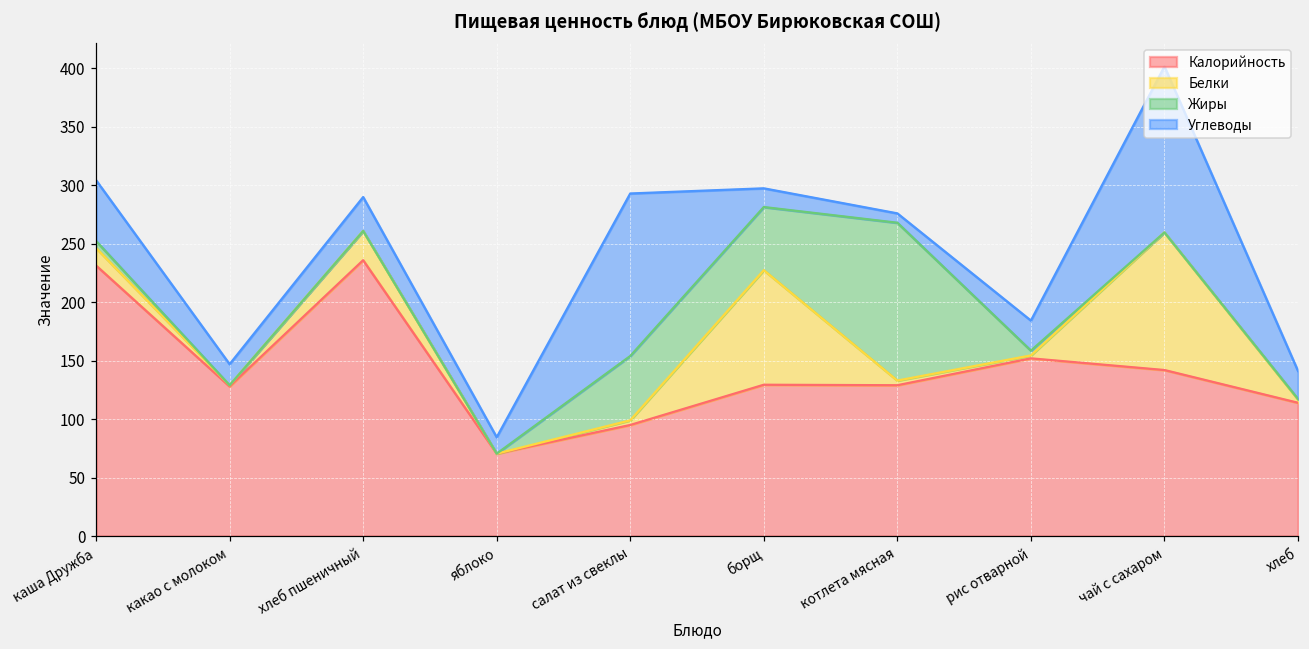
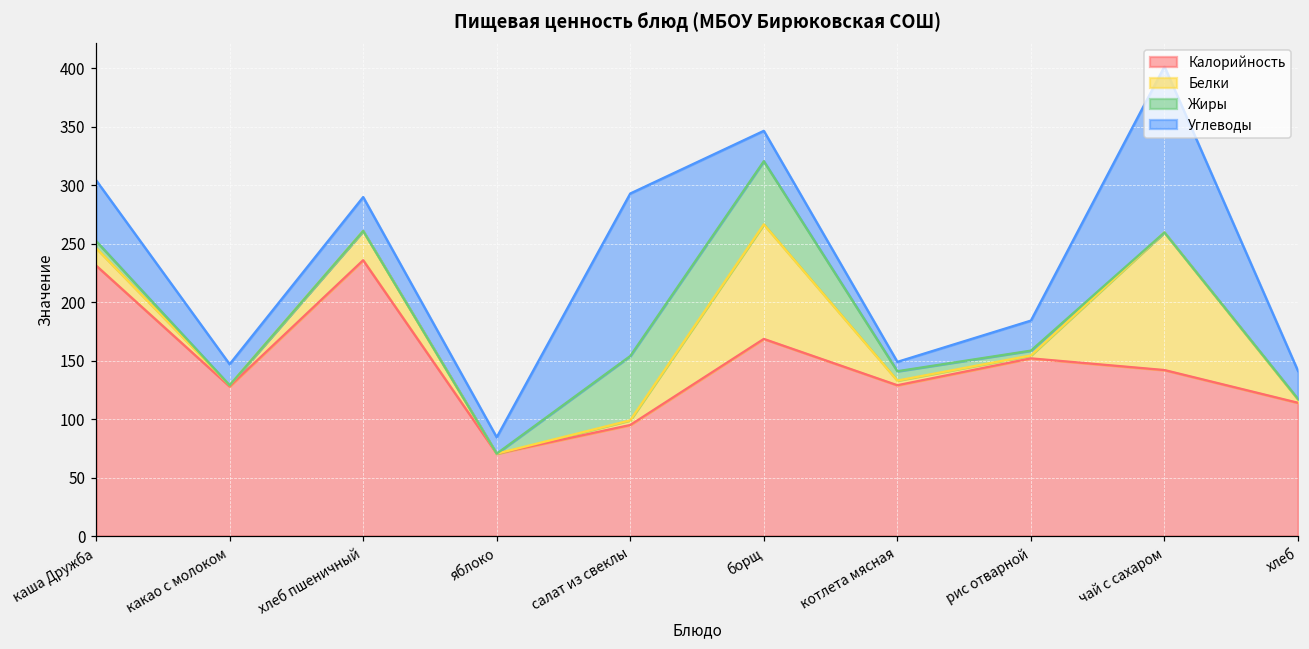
  {
    "Калорийность": {
      "каша Дружба": 231,
      "хлеб пшеничный": 236,
      "салат из свеклы": 95,
-     "борщ": 129,
+     "борщ": 169,
      "котлета мясная": 129,
      "рис отварной": 152,
      "чай с сахаром": 142,
      "хлеб": 114
    },
    "Белки": {
      "каша Дружба": 15,
      "салат из свеклы": 4,
      "борщ": 98,
      "котлета мясная": 4,
      "рис отварной": 3
    },
    "Жиры": {
      "каша Дружба": 6,
      "салат из свеклы": 55,
      "борщ": 54,
-     "котлета мясная": 135,
+     "котлета мясная": 8,
      "рис отварной": 4
    },
    "Углеводы": {
      "каша Дружба": 52,
      "какао с молоком": 18,
      "хлеб пшеничный": 29,
      "яблоко": 14,
      "салат из свеклы": 139,
-     "борщ": 16,
+     "борщ": 26,
      "котлета мясная": 8,
      "рис отварной": 26,
      "хлеб": 24
    }
  }
